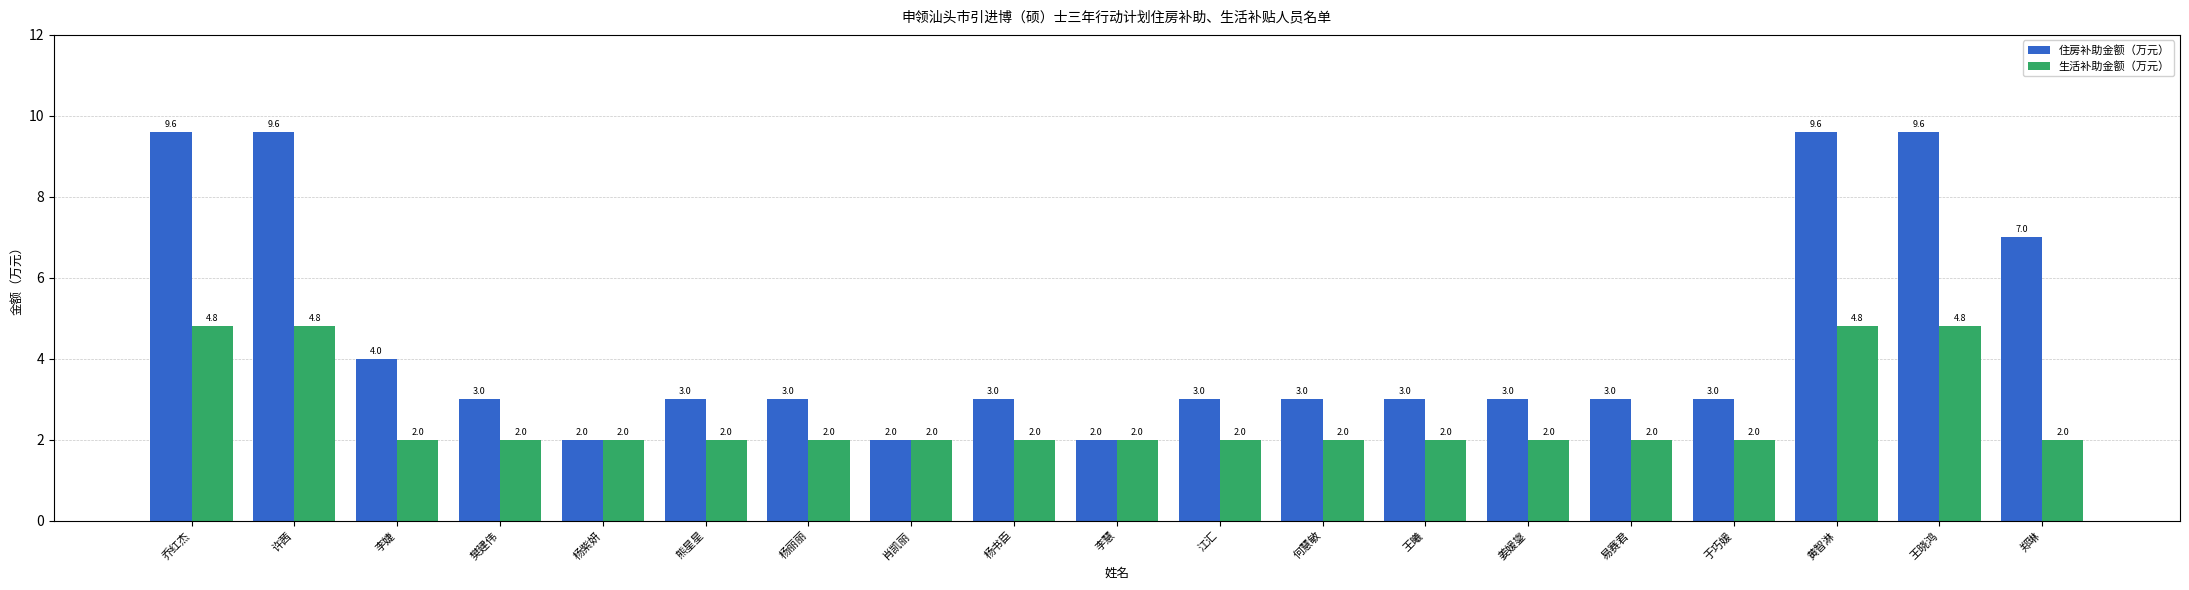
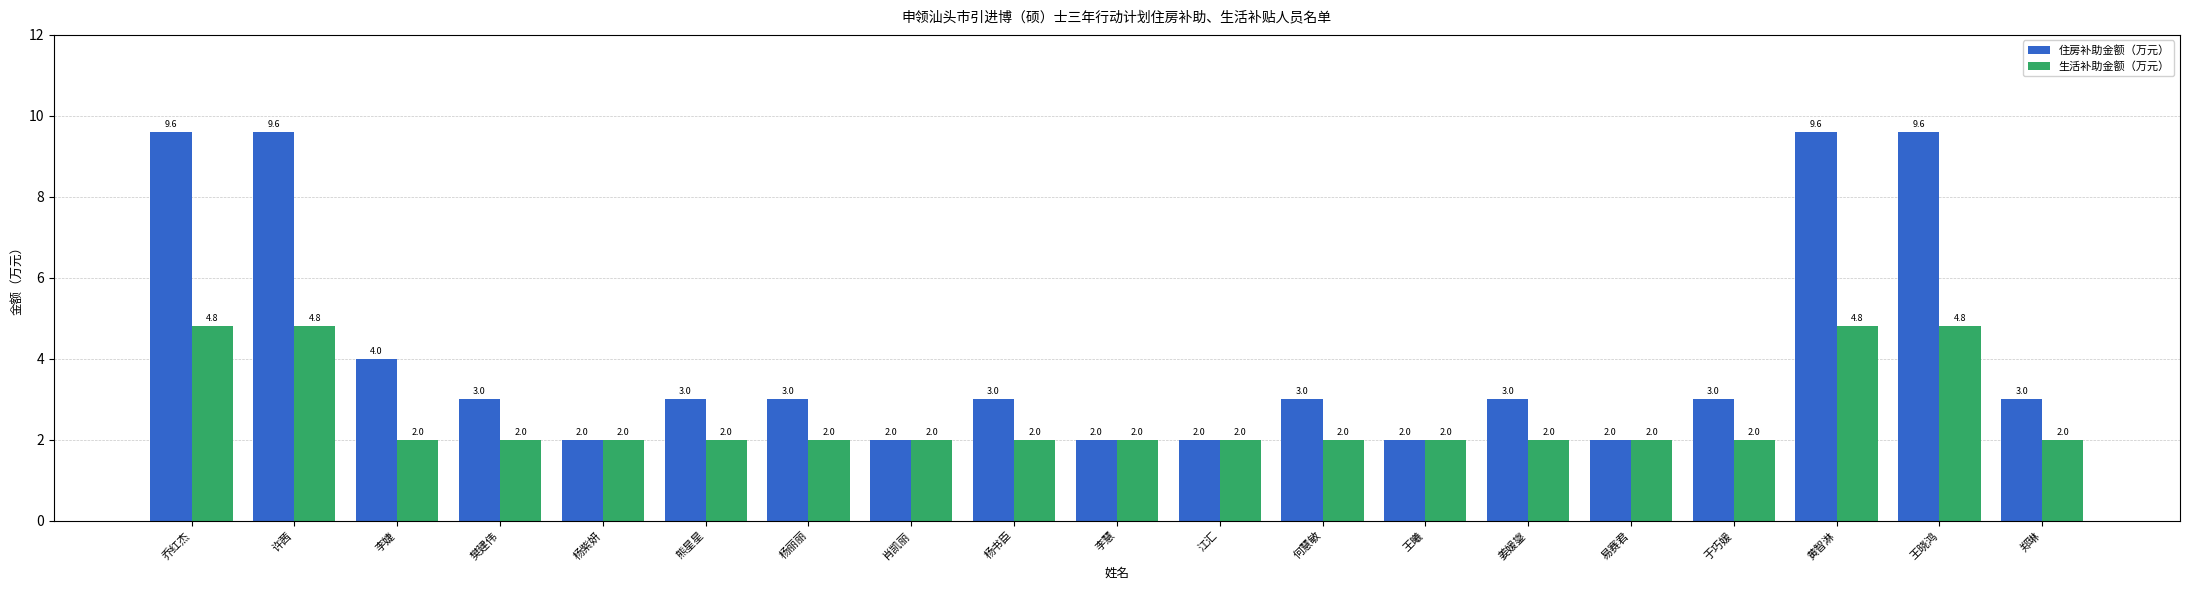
  {
    "住房补助金额（万元）": {
      "乔红杰": 9.6,
      "许茜": 9.6,
      "李婕": 4.0,
      "樊建伟": 3.0,
      "杨紫妍": 2.0,
      "熊星星": 3.0,
      "杨丽丽": 3.0,
      "肖凯丽": 2.0,
      "杨书臣": 3.0,
      "李慧": 2.0,
-     "江汇": 3.0,
+     "江汇": 2.0,
      "何慧敏": 3.0,
-     "王曦": 3.0,
+     "王曦": 2.0,
      "姜媛鋆": 3.0,
-     "易赛君": 3.0,
+     "易赛君": 2.0,
      "于巧媛": 3.0,
      "黄智淋": 9.6,
      "王晓鸿": 9.6,
-     "郑琳": 7.0
+     "郑琳": 3.0
    },
    "生活补助金额（万元）": {
      "乔红杰": 4.8,
      "许茜": 4.8,
      "李婕": 2.0,
      "樊建伟": 2.0,
      "杨紫妍": 2.0,
      "熊星星": 2.0,
      "杨丽丽": 2.0,
      "肖凯丽": 2.0,
      "杨书臣": 2.0,
      "李慧": 2.0,
      "江汇": 2.0,
      "何慧敏": 2.0,
      "王曦": 2.0,
      "姜媛鋆": 2.0,
      "易赛君": 2.0,
      "于巧媛": 2.0,
      "黄智淋": 4.8,
      "王晓鸿": 4.8,
      "郑琳": 2.0
    }
  }
